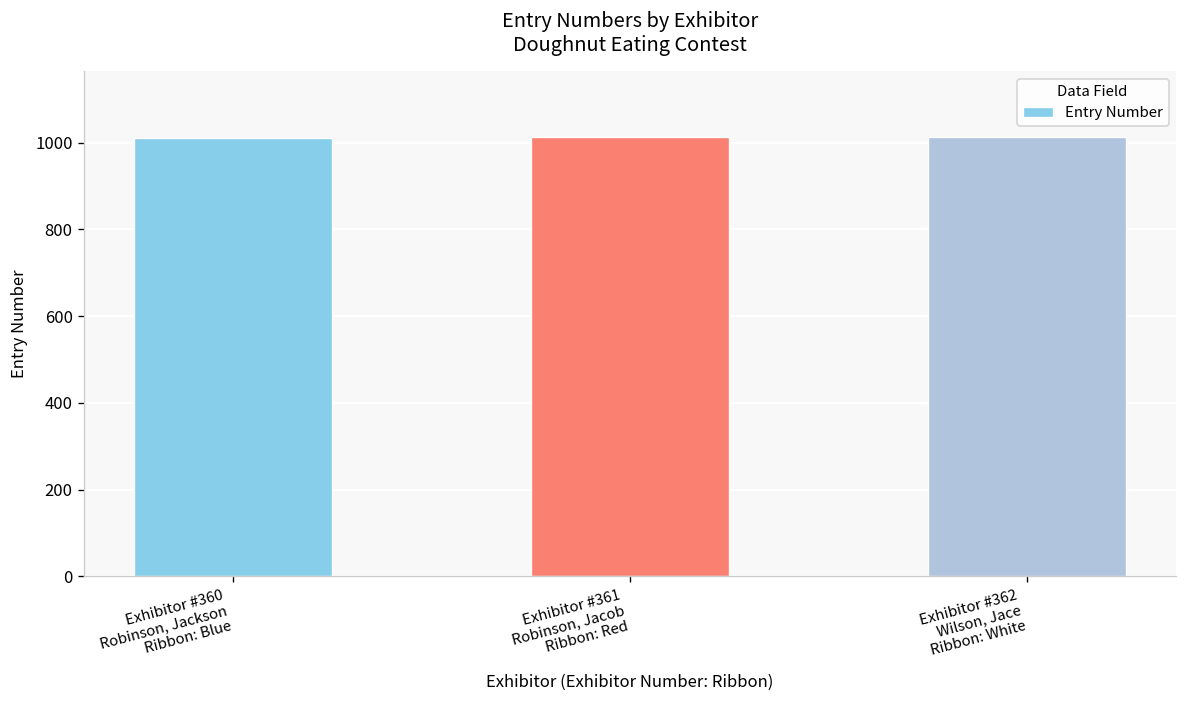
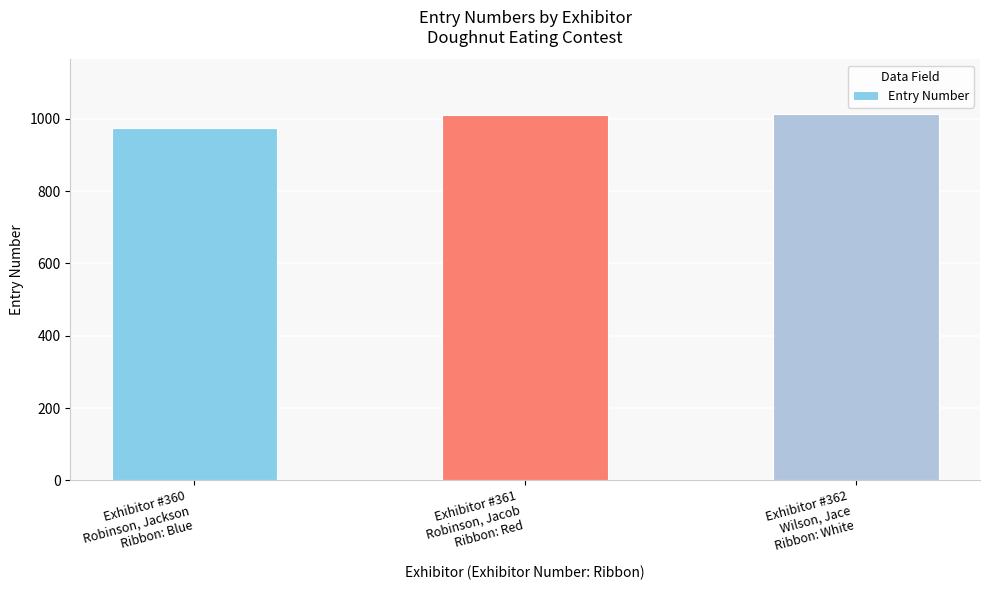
  {
-   "Exhibitor #360 Robinson, Jackson Ribbon: Blue": 1010,
+   "Exhibitor #360 Robinson, Jackson Ribbon: Blue": 980,
    "Exhibitor #361 Robinson, Jacob Ribbon: Red": 1010,
    "Exhibitor #362 Wilson, Jace Ribbon: White": 1010
  }
